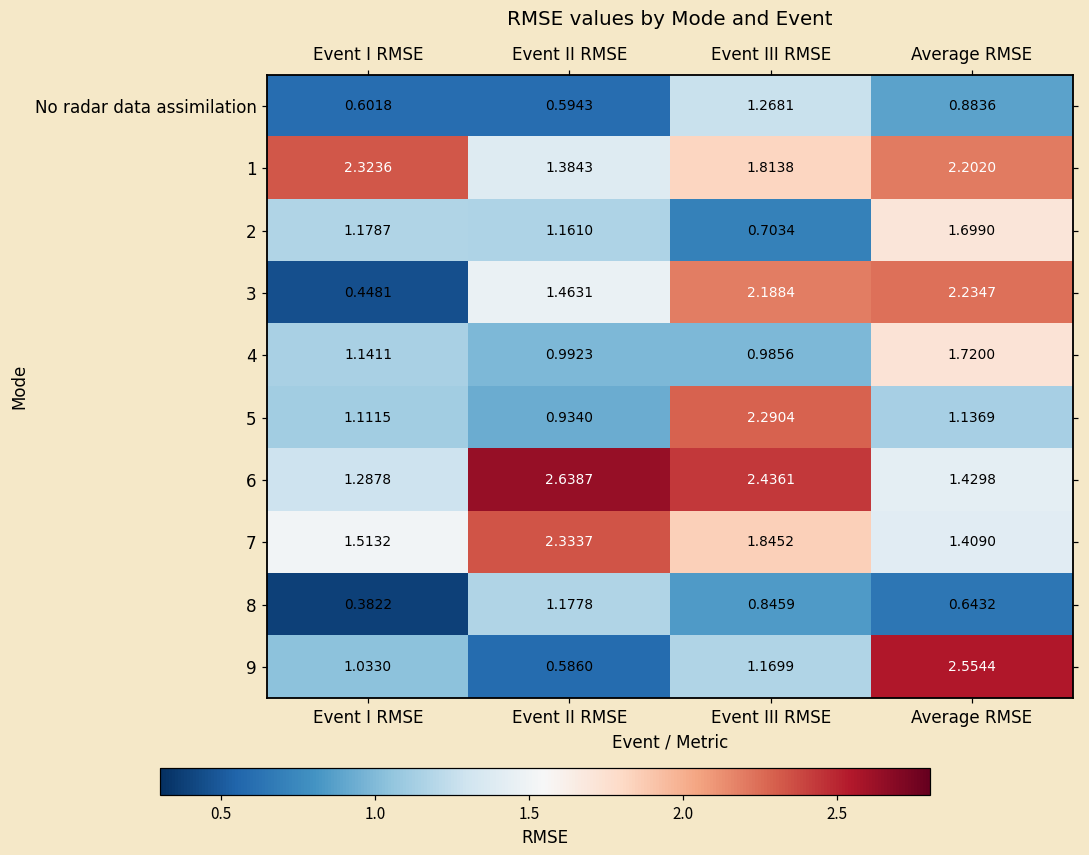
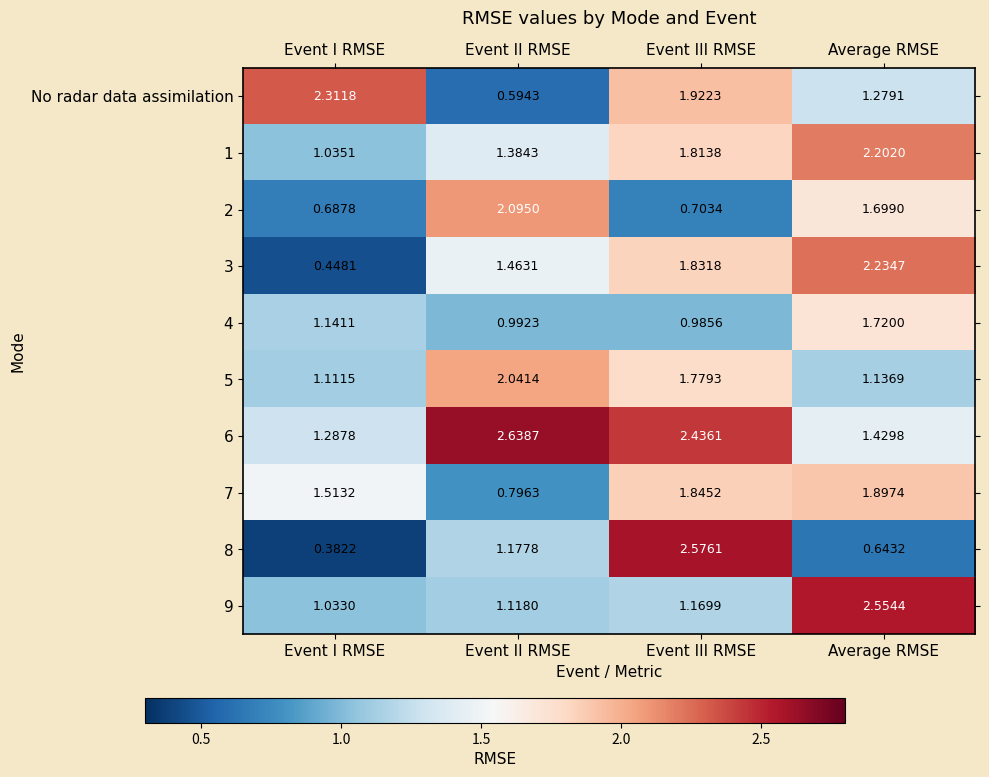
  {
    "No radar data assimilation": {
-     "Event I RMSE": 0.6018,
+     "Event I RMSE": 2.3118,
      "Event II RMSE": 0.5943,
-     "Event III RMSE": 1.2681,
-     "Average RMSE": 0.8836
+     "Event III RMSE": 1.9223,
+     "Average RMSE": 1.2791
    },
    "1": {
-     "Event I RMSE": 2.3236,
+     "Event I RMSE": 1.0351,
      "Event II RMSE": 1.3843,
      "Event III RMSE": 1.8138,
      "Average RMSE": 2.2020
    },
    "2": {
-     "Event I RMSE": 1.1787,
-     "Event II RMSE": 1.1610,
+     "Event I RMSE": 0.6878,
+     "Event II RMSE": 2.0950,
      "Event III RMSE": 0.7034,
      "Average RMSE": 1.6990
    },
    "3": {
      "Event I RMSE": 0.4481,
      "Event II RMSE": 1.4631,
-     "Event III RMSE": 2.1884,
+     "Event III RMSE": 1.8318,
      "Average RMSE": 2.2347
    },
    "4": {
      "Event I RMSE": 1.1411,
      "Event II RMSE": 0.9923,
      "Event III RMSE": 0.9856,
      "Average RMSE": 1.7200
    },
    "5": {
      "Event I RMSE": 1.1115,
-     "Event II RMSE": 0.9340,
-     "Event III RMSE": 2.2904,
+     "Event II RMSE": 2.0414,
+     "Event III RMSE": 1.7793,
      "Average RMSE": 1.1369
    },
    "6": {
      "Event I RMSE": 1.2878,
      "Event II RMSE": 2.6387,
      "Event III RMSE": 2.4361,
      "Average RMSE": 1.4298
    },
    "7": {
      "Event I RMSE": 1.5132,
-     "Event II RMSE": 2.3337,
+     "Event II RMSE": 0.7963,
      "Event III RMSE": 1.8452,
-     "Average RMSE": 1.4090
+     "Average RMSE": 1.8974
    },
    "8": {
      "Event I RMSE": 0.3822,
      "Event II RMSE": 1.1778,
-     "Event III RMSE": 0.8459,
+     "Event III RMSE": 2.5761,
      "Average RMSE": 0.6432
    },
    "9": {
      "Event I RMSE": 1.0330,
-     "Event II RMSE": 0.5860,
+     "Event II RMSE": 1.1180,
      "Event III RMSE": 1.1699,
      "Average RMSE": 2.5544
    }
  }
